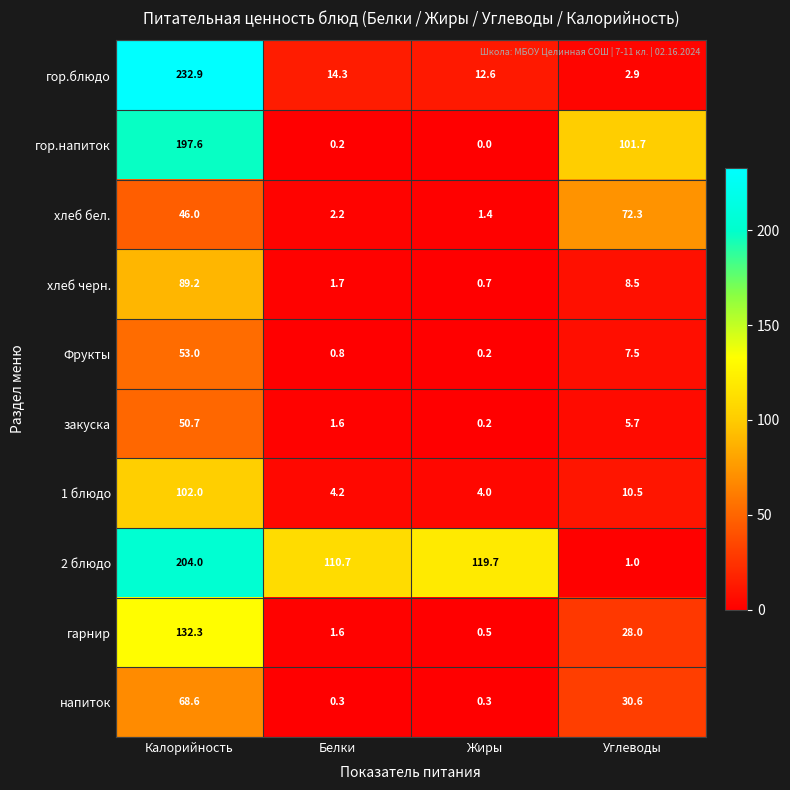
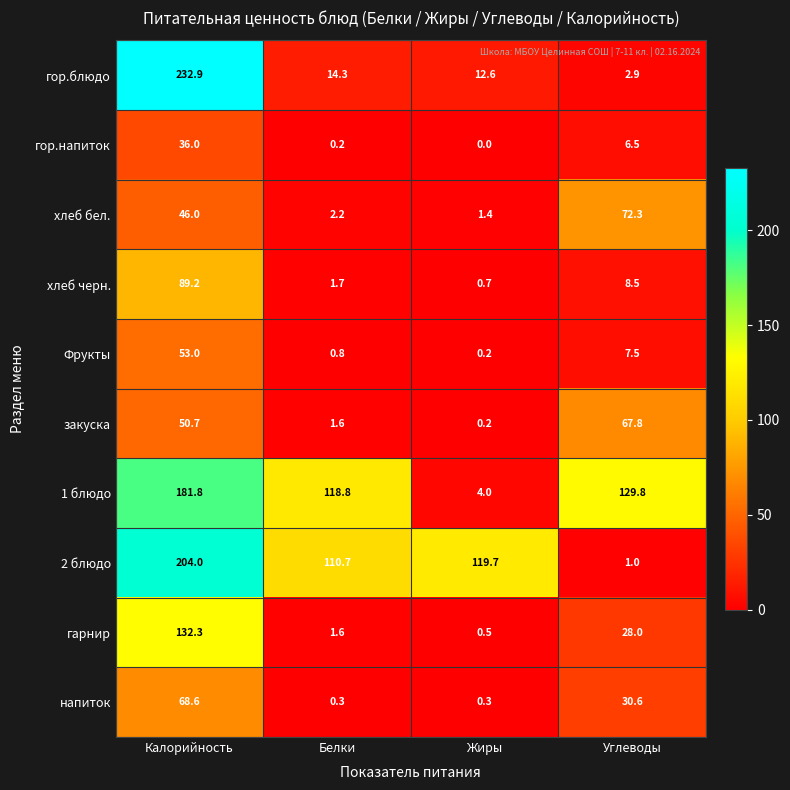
  {
    "гор.блюдо": {
      "Калорийность": 232.9,
      "Белки": 14.3,
      "Жиры": 12.6
    },
    "гор.напиток": {
-     "Калорийность": 197.6,
+     "Калорийность": 36.0,
      "Белки": 0.2,
      "Жиры": 0.0,
-     "Углеводы": 101.7
+     "Углеводы": 6.5
    },
    "хлеб бел.": {
      "Калорийность": 46.0,
      "Белки": 2.2,
      "Жиры": 1.4,
      "Углеводы": 72.3
    },
    "хлеб черн.": {
      "Калорийность": 89.2,
      "Белки": 1.7,
      "Жиры": 0.7,
      "Углеводы": 8.5
    },
    "Фрукты": {
      "Калорийность": 53.0,
      "Белки": 0.8,
      "Жиры": 0.2,
      "Углеводы": 7.5
    },
    "закуска": {
      "Калорийность": 50.7,
      "Белки": 1.6,
      "Жиры": 0.2,
-     "Углеводы": 5.7
+     "Углеводы": 67.8
    },
    "1 блюдо": {
-     "Калорийность": 102.0,
-     "Белки": 4.2,
+     "Калорийность": 181.8,
+     "Белки": 118.8,
      "Жиры": 4.0,
-     "Углеводы": 10.5
+     "Углеводы": 129.8
    },
    "2 блюдо": {
      "Калорийность": 204.0,
      "Белки": 110.7,
      "Жиры": 119.7,
      "Углеводы": 1.0
    },
    "гарнир": {
      "Калорийность": 132.3,
      "Белки": 1.6,
      "Жиры": 0.5,
      "Углеводы": 28.0
    },
    "напиток": {
      "Калорийность": 68.6,
      "Белки": 0.3,
      "Жиры": 0.3,
      "Углеводы": 30.6
    }
  }
